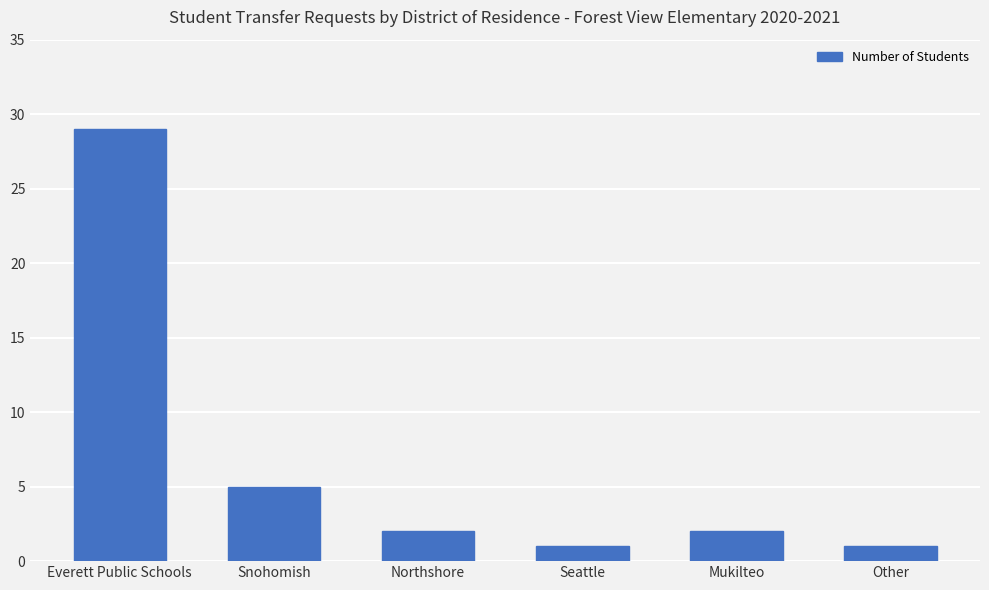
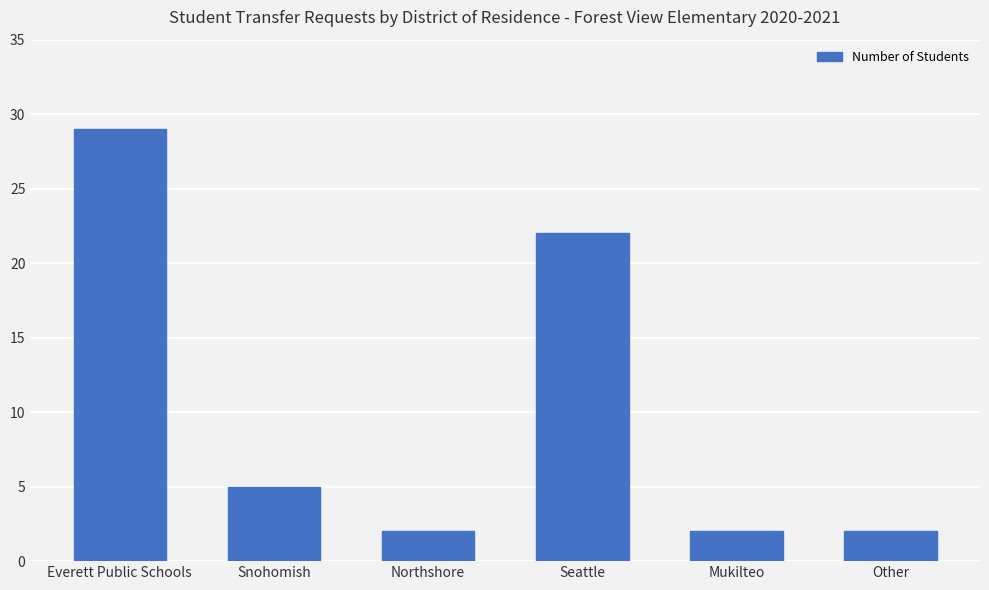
  {
    "Everett Public Schools": 29,
    "Snohomish": 5,
    "Northshore": 2,
-   "Seattle": 1,
+   "Seattle": 22,
    "Mukilteo": 2,
-   "Other": 1
+   "Other": 2
  }
